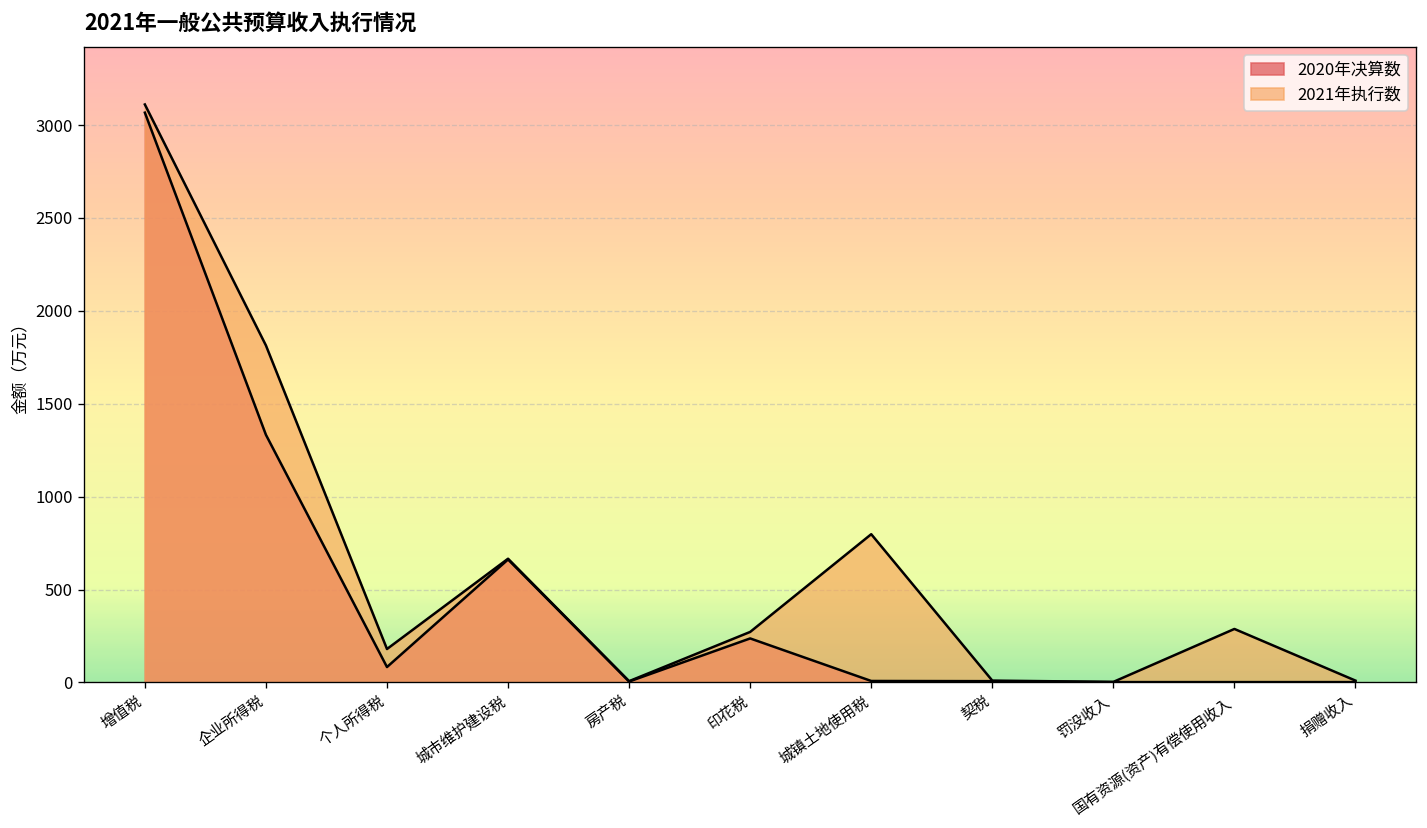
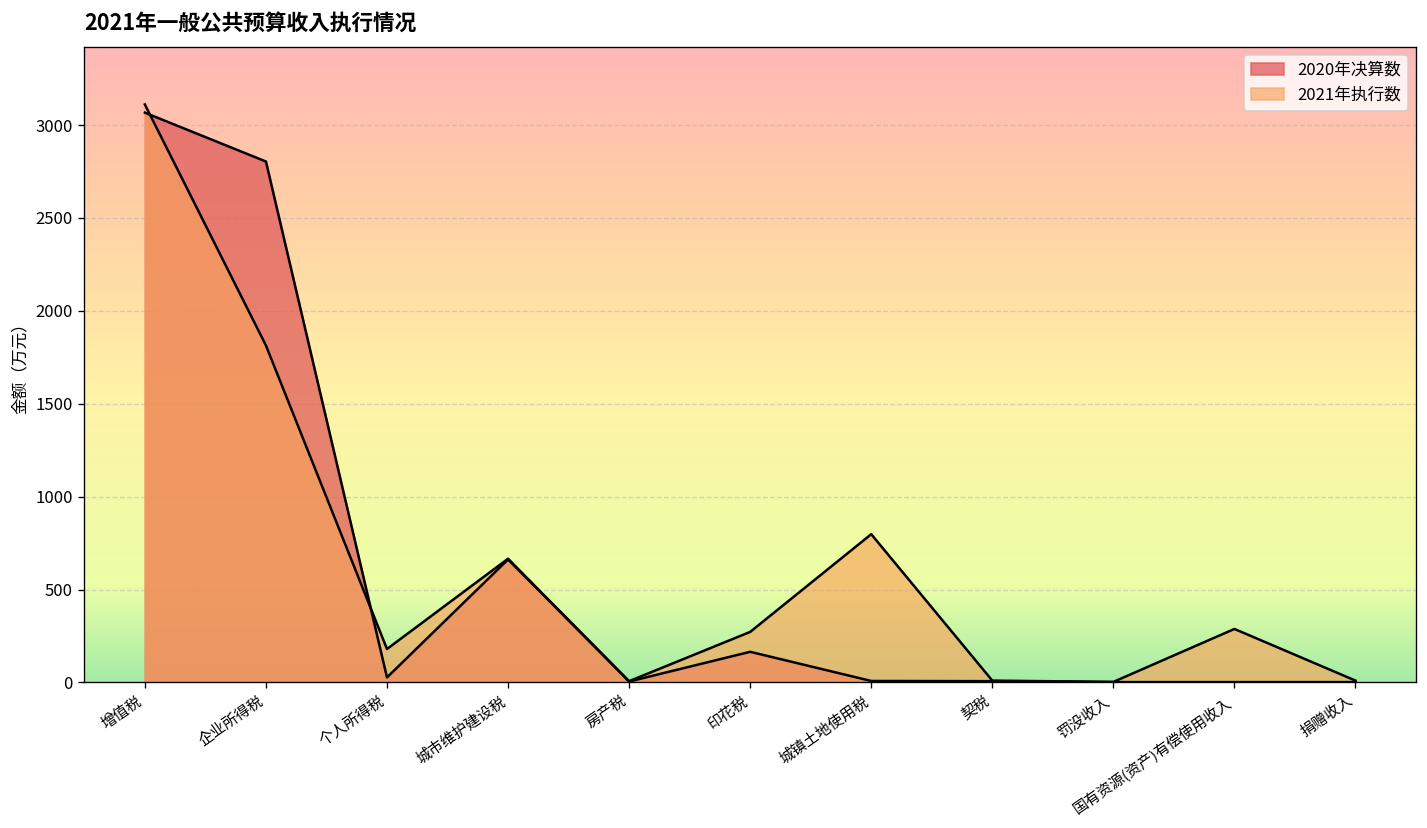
  {
    "2020年决算数": {
      "增值税": 3070,
-     "企业所得税": 1330,
-     "个人所得税": 80,
-     "印花税": 240,
+     "企业所得税": 2800,
+     "个人所得税": 30,
+     "印花税": 170,
      "城镇土地使用税": 10,
      "国有资源(资产)有偿使用收入": 0
    },
    "2021年执行数": {
      "增值税": 3110,
      "企业所得税": 1810,
      "个人所得税": 180,
      "印花税": 270,
      "城镇土地使用税": 800,
      "国有资源(资产)有偿使用收入": 290
    }
  }
